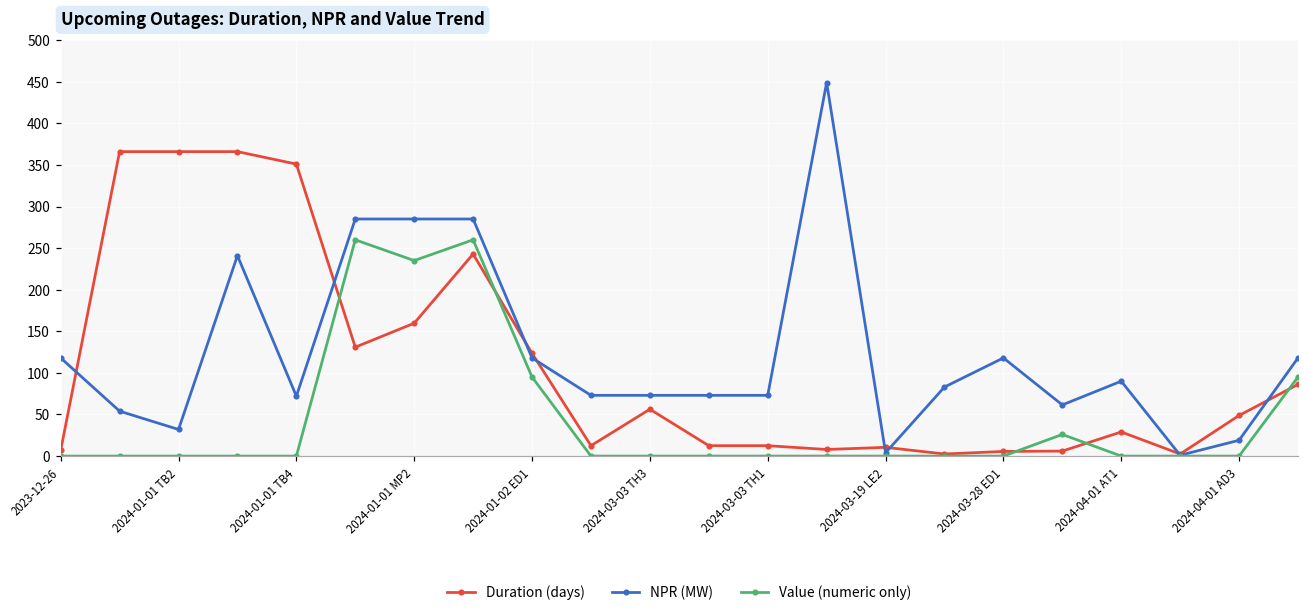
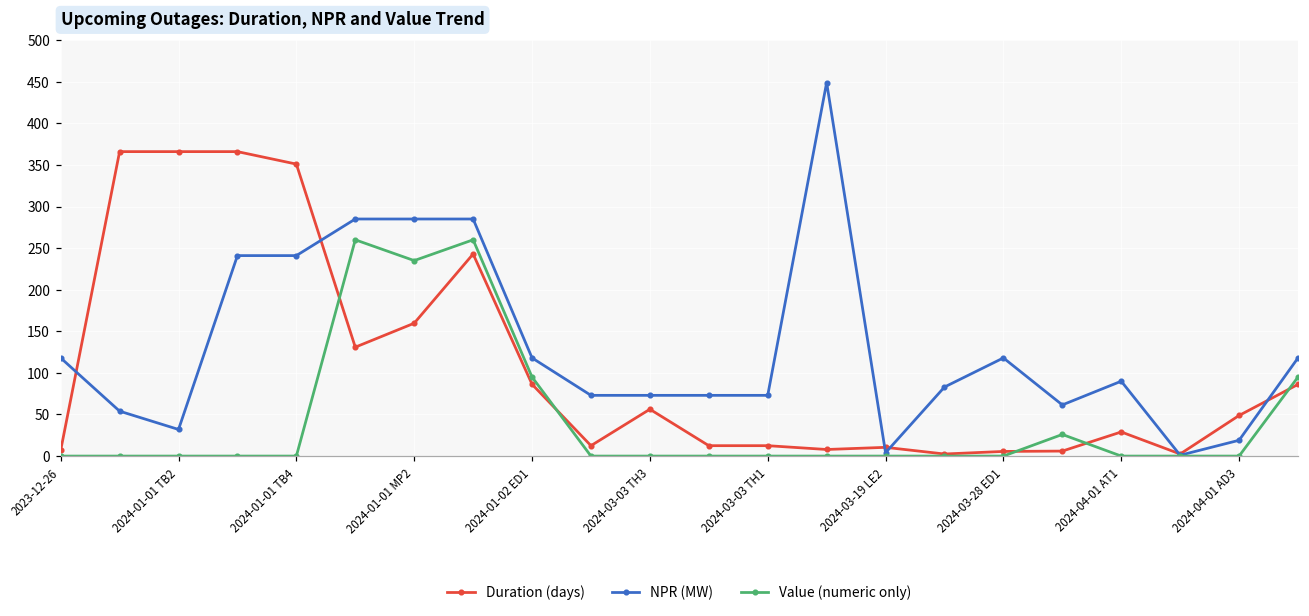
  {
    "Duration (days)": {
      "2023-12-26": 10,
      "2024-01-01 TB2": 370,
      "2024-01-01 TB4": 350,
      "2024-01-01 MP2": 160,
-     "2024-01-02 ED1": 120,
+     "2024-01-02 ED1": 90,
      "2024-03-03 TH3": 60,
      "2024-03-03 TH1": 10,
      "2024-03-19 LE2": 10,
      "2024-03-28 ED1": 10,
      "2024-04-01 AT1": 30,
      "2024-04-01 AD3": 50
    },
    "NPR (MW)": {
      "2023-12-26": 120,
      "2024-01-01 TB2": 30,
-     "2024-01-01 TB4": 70,
+     "2024-01-01 TB4": 240,
      "2024-01-01 MP2": 290,
      "2024-01-02 ED1": 120,
      "2024-03-03 TH3": 70,
      "2024-03-03 TH1": 70,
      "2024-03-19 LE2": 0,
      "2024-03-28 ED1": 120,
      "2024-04-01 AT1": 90,
      "2024-04-01 AD3": 20
    },
    "Value (numeric only)": {
      "2023-12-26": 0,
      "2024-01-01 TB2": 0,
      "2024-01-01 TB4": 0,
      "2024-01-01 MP2": 240,
      "2024-01-02 ED1": 100,
      "2024-03-03 TH3": 0,
      "2024-03-03 TH1": 0,
      "2024-03-19 LE2": 0,
      "2024-03-28 ED1": 0,
      "2024-04-01 AT1": 0,
      "2024-04-01 AD3": 0
    }
  }
